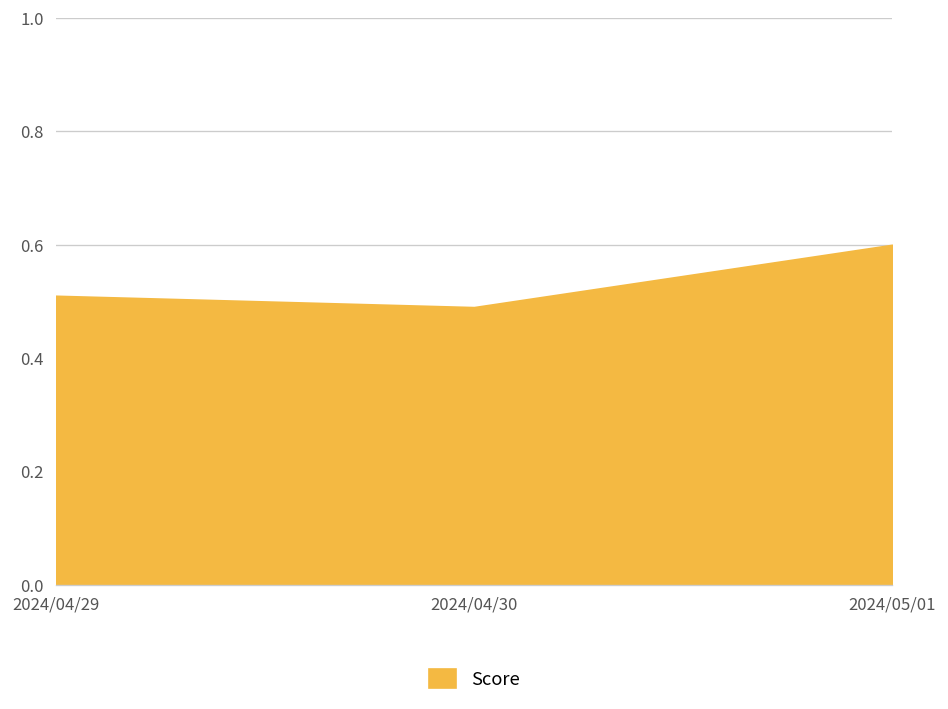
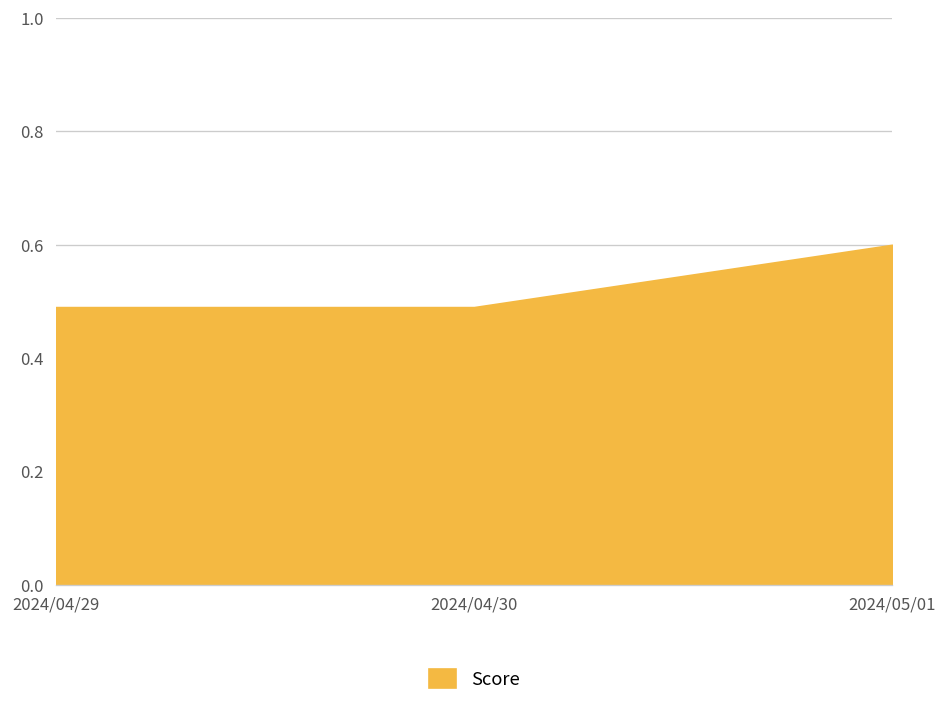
  {
-   "2024/04/29": 0.51,
+   "2024/04/29": 0.49,
    "2024/04/30": 0.49,
    "2024/05/01": 0.60
  }
